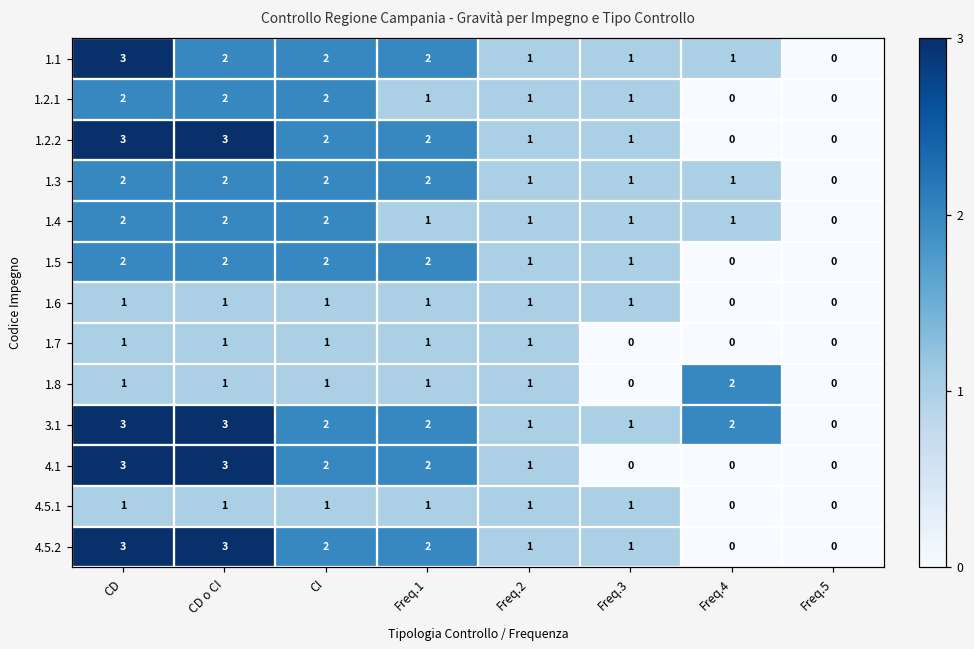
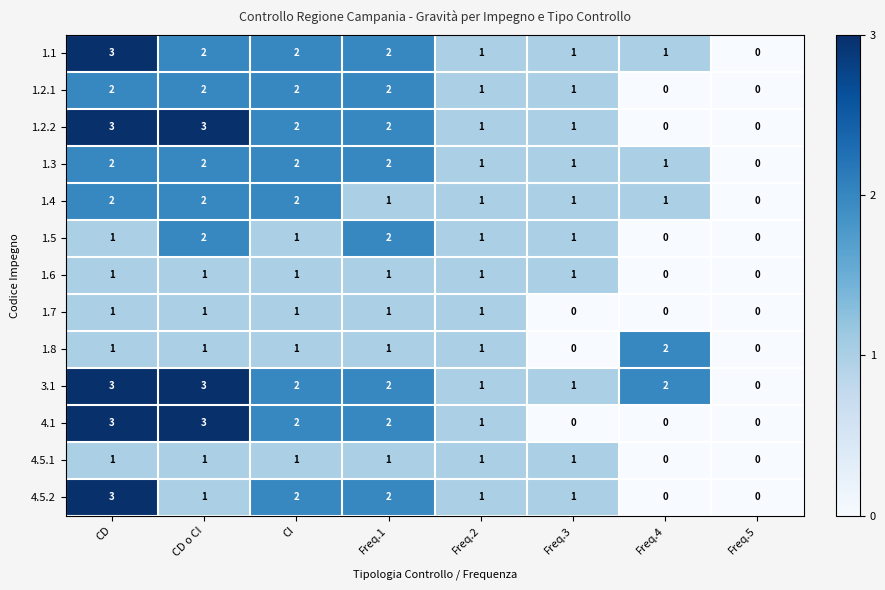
  {
    "1.1": {
      "CD": 3,
      "CD o CI": 2,
      "CI": 2,
      "Freq.1": 2,
      "Freq.2": 1,
      "Freq.3": 1,
      "Freq.4": 1,
      "Freq.5": 0
    },
    "1.2.1": {
      "CD": 2,
      "CD o CI": 2,
      "CI": 2,
-     "Freq.1": 1,
+     "Freq.1": 2,
      "Freq.2": 1,
      "Freq.3": 1,
      "Freq.4": 0,
      "Freq.5": 0
    },
    "1.2.2": {
      "CD": 3,
      "CD o CI": 3,
      "CI": 2,
      "Freq.1": 2,
      "Freq.2": 1,
      "Freq.3": 1,
      "Freq.4": 0,
      "Freq.5": 0
    },
    "1.3": {
      "CD": 2,
      "CD o CI": 2,
      "CI": 2,
      "Freq.1": 2,
      "Freq.2": 1,
      "Freq.3": 1,
      "Freq.4": 1,
      "Freq.5": 0
    },
    "1.4": {
      "CD": 2,
      "CD o CI": 2,
      "CI": 2,
      "Freq.1": 1,
      "Freq.2": 1,
      "Freq.3": 1,
      "Freq.4": 1,
      "Freq.5": 0
    },
    "1.5": {
-     "CD": 2,
+     "CD": 1,
      "CD o CI": 2,
-     "CI": 2,
+     "CI": 1,
      "Freq.1": 2,
      "Freq.2": 1,
      "Freq.3": 1,
      "Freq.4": 0,
      "Freq.5": 0
    },
    "1.6": {
      "CD": 1,
      "CD o CI": 1,
      "CI": 1,
      "Freq.1": 1,
      "Freq.2": 1,
      "Freq.3": 1,
      "Freq.4": 0,
      "Freq.5": 0
    },
    "1.7": {
      "CD": 1,
      "CD o CI": 1,
      "CI": 1,
      "Freq.1": 1,
      "Freq.2": 1,
      "Freq.3": 0,
      "Freq.4": 0,
      "Freq.5": 0
    },
    "1.8": {
      "CD": 1,
      "CD o CI": 1,
      "CI": 1,
      "Freq.1": 1,
      "Freq.2": 1,
      "Freq.3": 0,
      "Freq.4": 2,
      "Freq.5": 0
    },
    "3.1": {
      "CD": 3,
      "CD o CI": 3,
      "CI": 2,
      "Freq.1": 2,
      "Freq.2": 1,
      "Freq.3": 1,
      "Freq.4": 2,
      "Freq.5": 0
    },
    "4.1": {
      "CD": 3,
      "CD o CI": 3,
      "CI": 2,
      "Freq.1": 2,
      "Freq.2": 1,
      "Freq.3": 0,
      "Freq.4": 0,
      "Freq.5": 0
    },
    "4.5.1": {
      "CD": 1,
      "CD o CI": 1,
      "CI": 1,
      "Freq.1": 1,
      "Freq.2": 1,
      "Freq.3": 1,
      "Freq.4": 0,
      "Freq.5": 0
    },
    "4.5.2": {
      "CD": 3,
-     "CD o CI": 3,
+     "CD o CI": 1,
      "CI": 2,
      "Freq.1": 2,
      "Freq.2": 1,
      "Freq.3": 1,
      "Freq.4": 0,
      "Freq.5": 0
    }
  }
